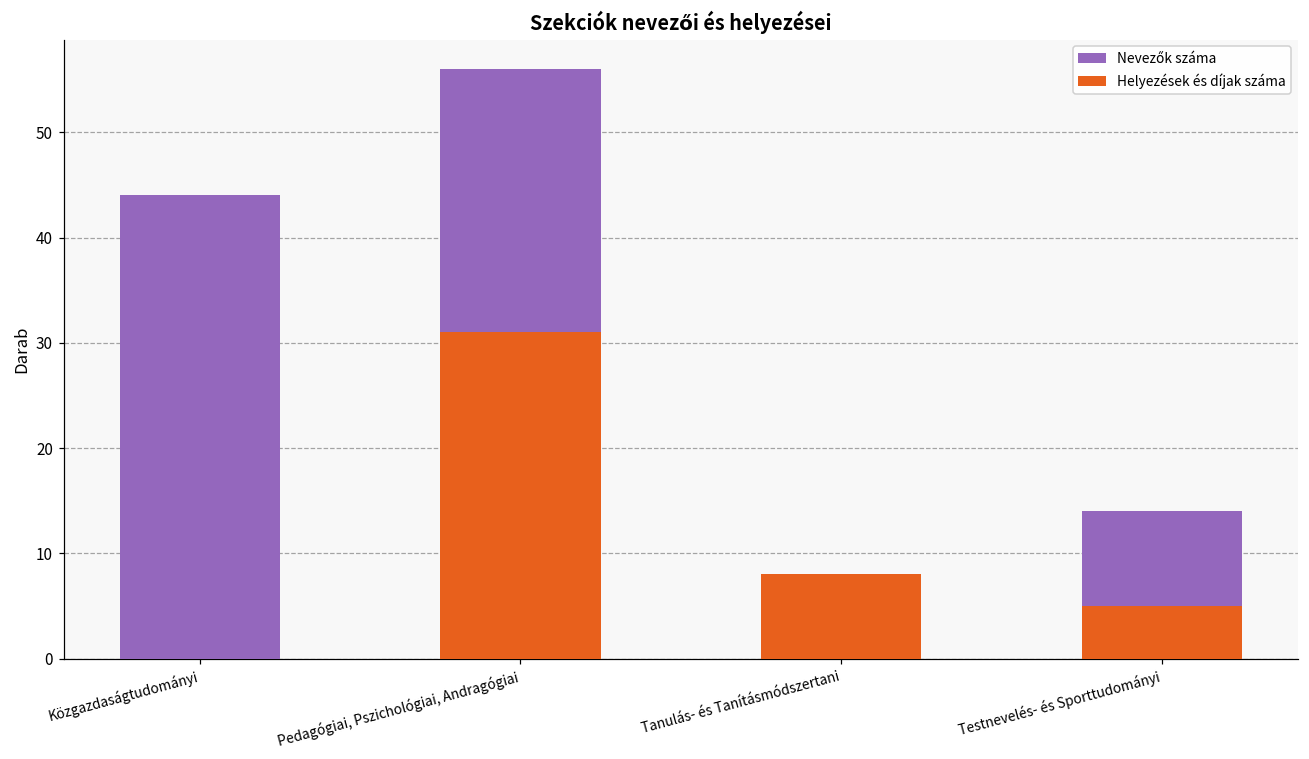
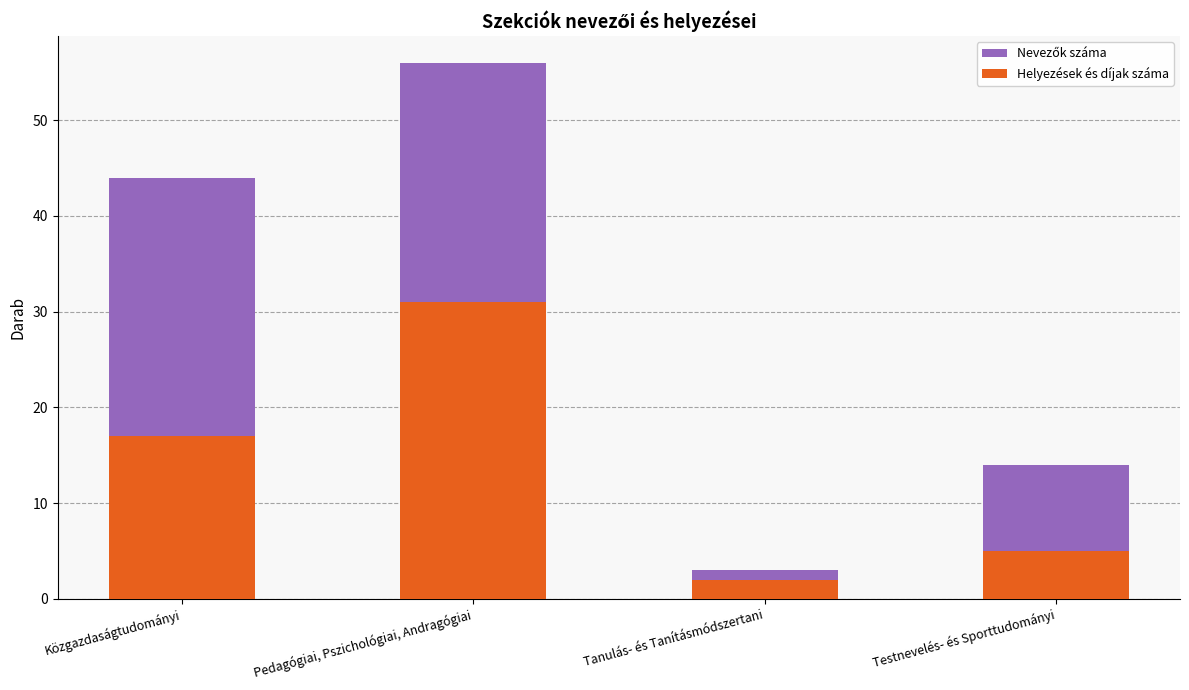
  {
    "Nevezők száma": {
      "Közgazdaságtudományi": 44,
      "Pedagógiai, Pszichológiai, Andragógiai": 56,
      "Testnevelés- és Sporttudományi": 14
    },
    "Helyezések és díjak száma": {
-     "Közgazdaságtudományi": 0,
-     "Tanulás- és Tanításmódszertani": 8
+     "Közgazdaságtudományi": 17,
+     "Tanulás- és Tanításmódszertani": 2
    }
  }
